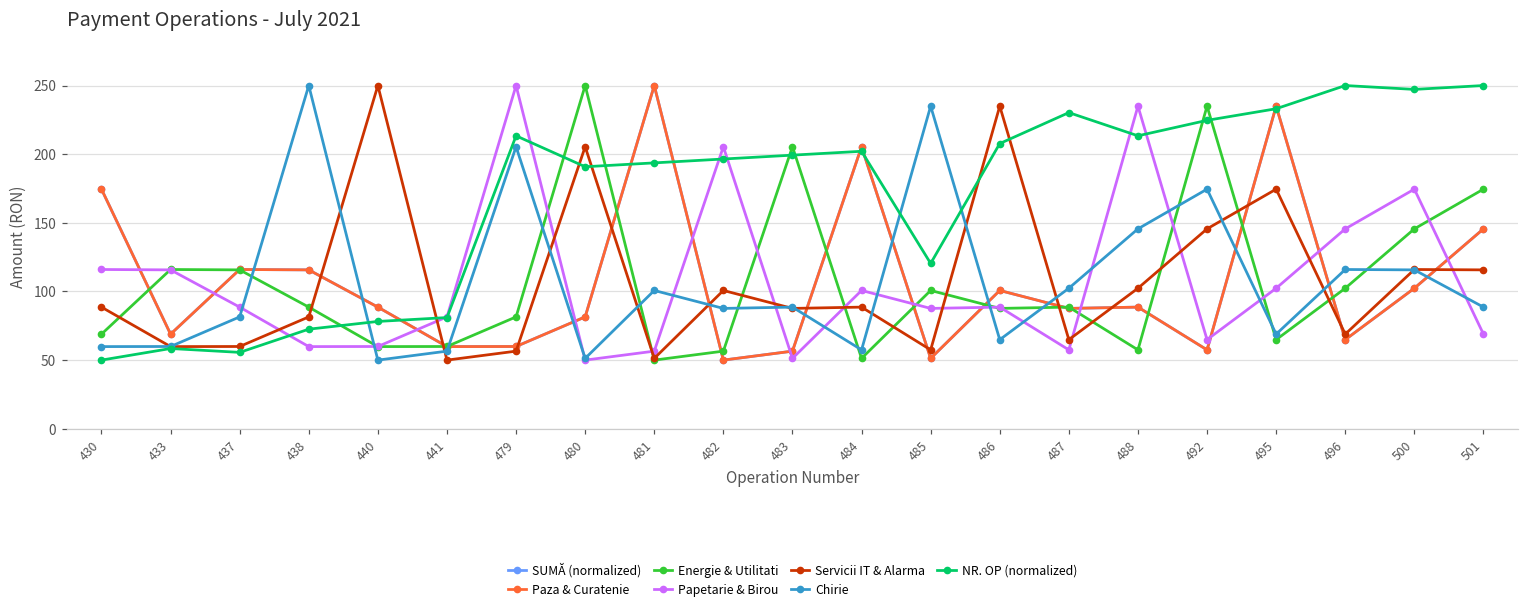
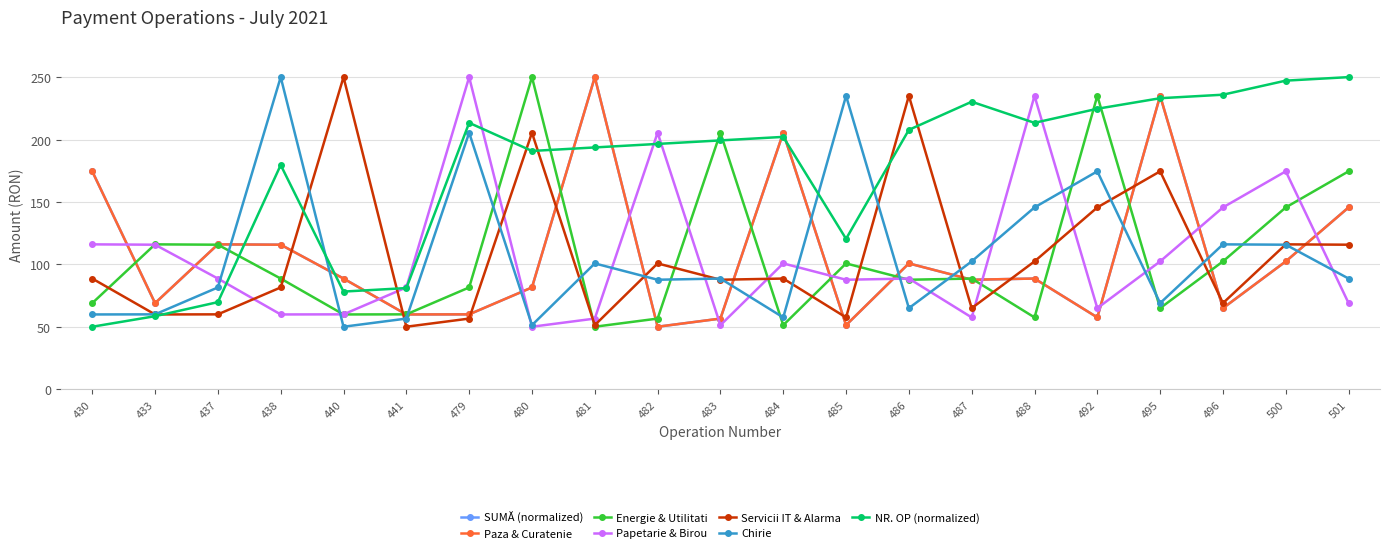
  {
    "Paza & Curatenie": {
      "430": 175,
      "433": 69,
      "438": 116,
      "440": 89,
      "479": 60,
      "480": 81,
      "481": 250,
      "482": 50,
      "483": 57,
      "484": 205,
      "485": 51,
      "486": 101,
      "488": 89,
      "492": 57,
      "496": 65,
      "500": 102,
      "501": 146
    },
    "Energie & Utilitati": {
      "430": 69,
      "438": 89,
      "479": 81,
      "480": 250,
      "482": 57,
      "483": 205,
      "484": 51,
      "485": 101,
      "488": 57,
      "492": 235,
      "495": 65,
      "496": 102,
      "500": 146,
      "501": 175
    },
    "Papetarie & Birou": {
      "430": 116,
      "437": 89,
      "438": 60,
      "479": 250,
      "481": 57,
      "482": 205,
      "483": 51,
      "484": 101,
      "485": 88,
      "487": 57,
      "488": 235,
      "492": 65,
      "495": 102,
      "496": 146,
      "500": 175,
      "501": 69
    },
    "Servicii IT & Alarma": {
      "430": 89,
      "437": 60,
      "438": 81,
      "440": 250,
      "441": 50,
      "479": 57,
      "480": 205,
      "482": 101,
      "484": 89,
      "485": 57,
      "486": 235,
      "487": 65,
      "488": 102,
      "492": 146,
      "495": 175,
      "496": 69,
      "501": 116
    },
    "Chirie": {
      "430": 60,
      "437": 81,
      "438": 250,
      "440": 50,
      "441": 57,
      "479": 205,
      "481": 101,
      "482": 88,
      "484": 57,
      "485": 235,
      "486": 65,
      "487": 102,
      "488": 146,
      "492": 175,
      "495": 69,
      "496": 116,
      "501": 89
    },
    "NR. OP (normalized)": {
      "430": 50,
-     "437": 56,
-     "438": 73,
+     "437": 70,
+     "438": 180,
      "440": 78,
      "479": 213,
      "480": 191,
      "481": 194,
      "482": 196,
      "483": 199,
      "484": 202,
      "485": 120,
      "486": 208,
      "487": 230,
      "488": 213,
      "492": 225,
-     "496": 250,
+     "496": 236,
      "500": 247,
      "501": 250
    }
  }
